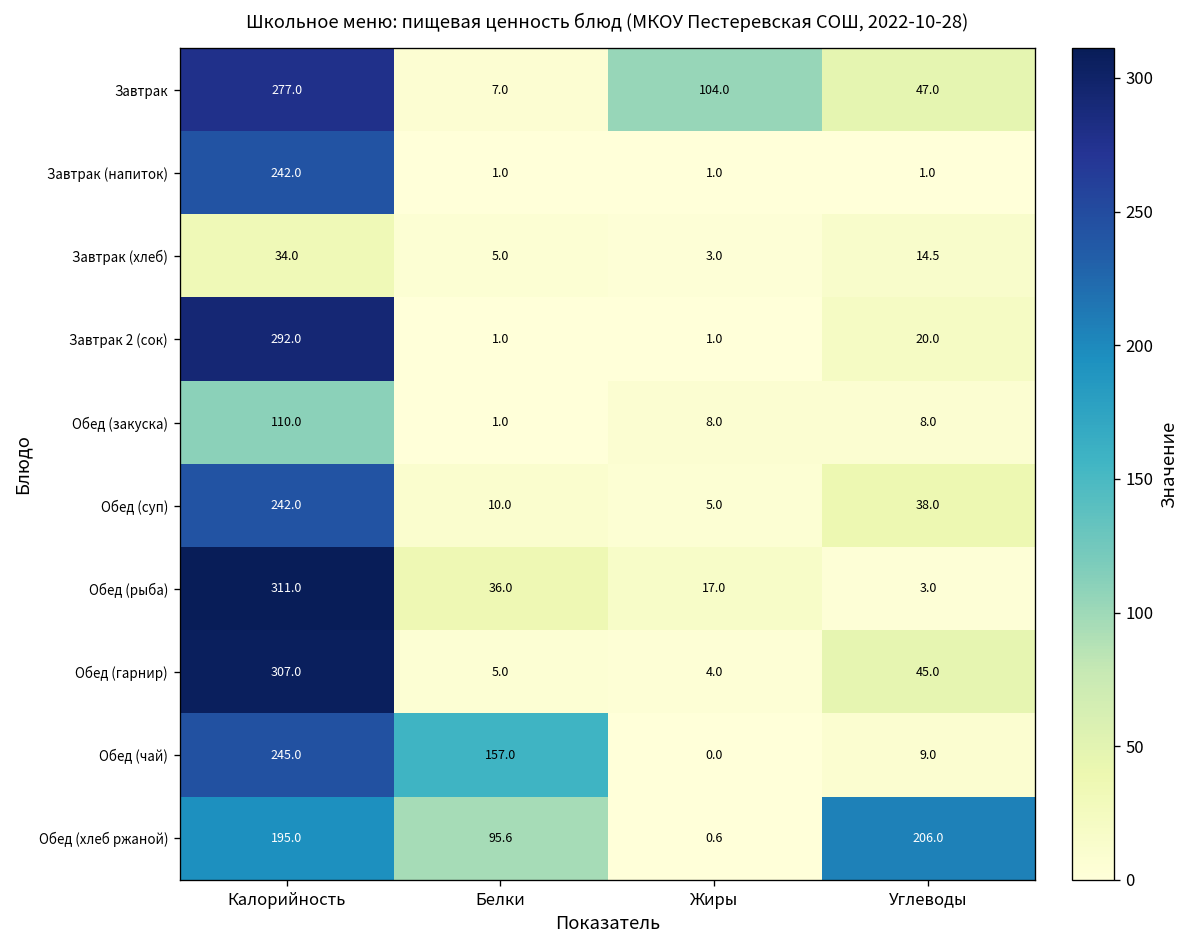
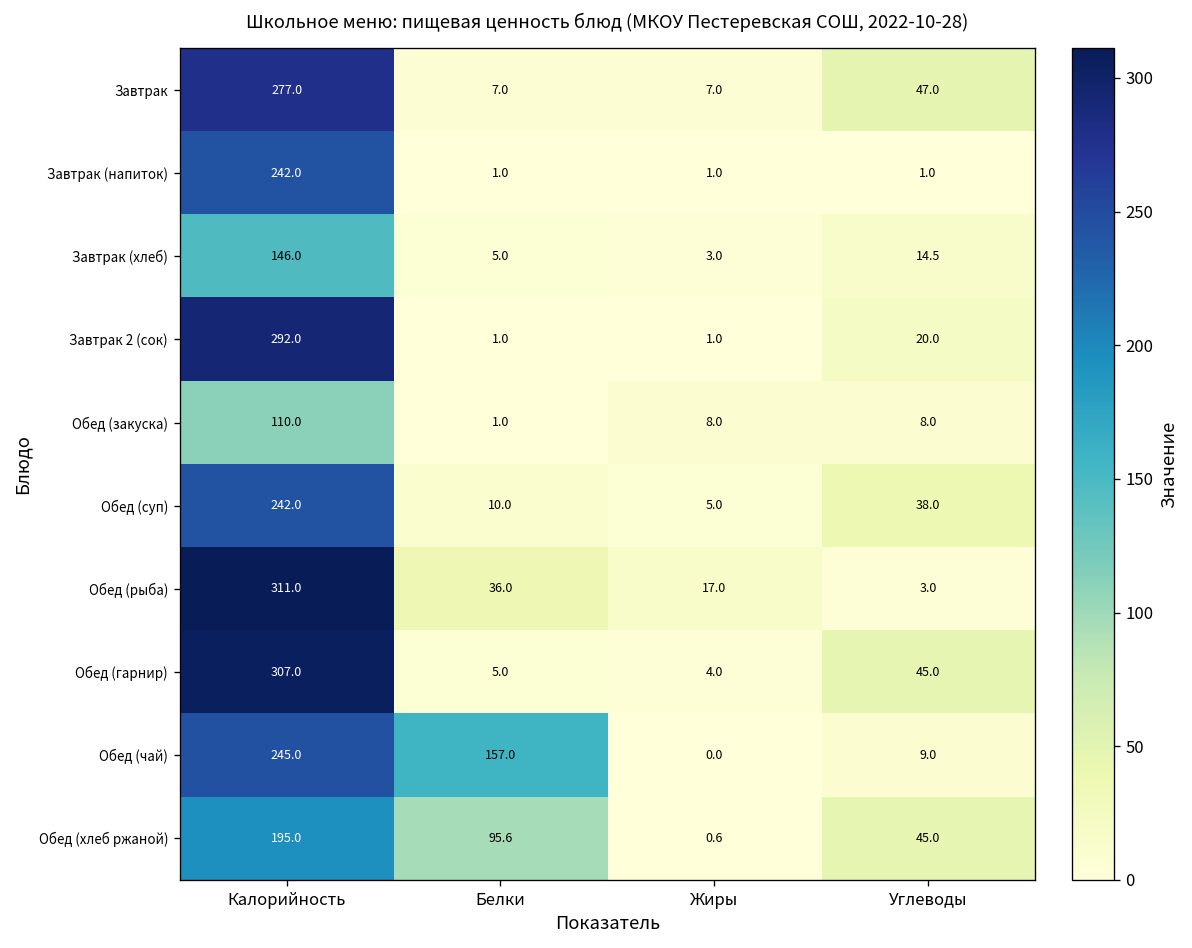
  {
    "Завтрак": {
      "Калорийность": 277.0,
      "Белки": 7.0,
-     "Жиры": 104.0,
+     "Жиры": 7.0,
      "Углеводы": 47.0
    },
    "Завтрак (напиток)": {
      "Калорийность": 242.0,
      "Белки": 1.0,
      "Жиры": 1.0,
      "Углеводы": 1.0
    },
    "Завтрак (хлеб)": {
-     "Калорийность": 34.0,
+     "Калорийность": 146.0,
      "Белки": 5.0,
      "Жиры": 3.0,
      "Углеводы": 14.5
    },
    "Завтрак 2 (сок)": {
      "Калорийность": 292.0,
      "Белки": 1.0,
      "Жиры": 1.0,
      "Углеводы": 20.0
    },
    "Обед (закуска)": {
      "Калорийность": 110.0,
      "Белки": 1.0,
      "Жиры": 8.0,
      "Углеводы": 8.0
    },
    "Обед (суп)": {
      "Калорийность": 242.0,
      "Белки": 10.0,
      "Жиры": 5.0,
      "Углеводы": 38.0
    },
    "Обед (рыба)": {
      "Калорийность": 311.0,
      "Белки": 36.0,
      "Жиры": 17.0,
      "Углеводы": 3.0
    },
    "Обед (гарнир)": {
      "Калорийность": 307.0,
      "Белки": 5.0,
      "Жиры": 4.0,
      "Углеводы": 45.0
    },
    "Обед (чай)": {
      "Калорийность": 245.0,
      "Белки": 157.0,
      "Жиры": 0.0,
      "Углеводы": 9.0
    },
    "Обед (хлеб ржаной)": {
      "Калорийность": 195.0,
      "Белки": 95.6,
      "Жиры": 0.6,
-     "Углеводы": 206.0
+     "Углеводы": 45.0
    }
  }
